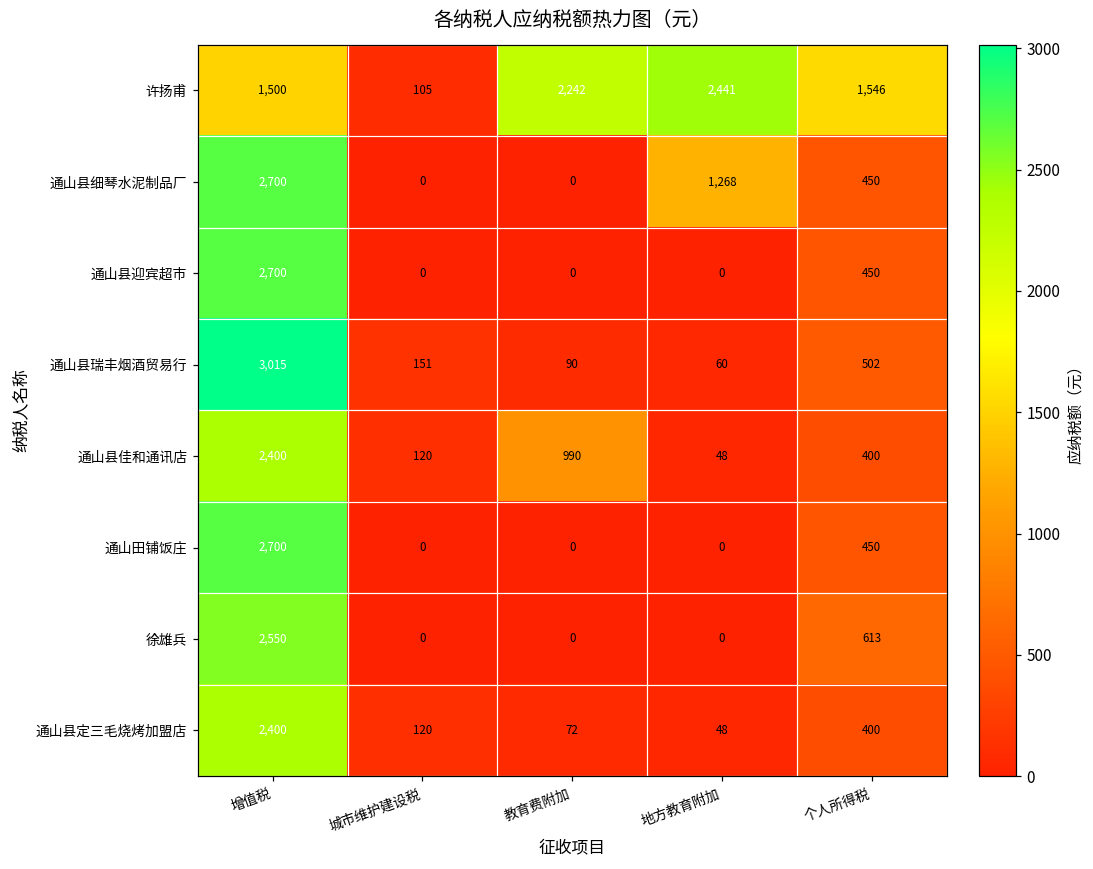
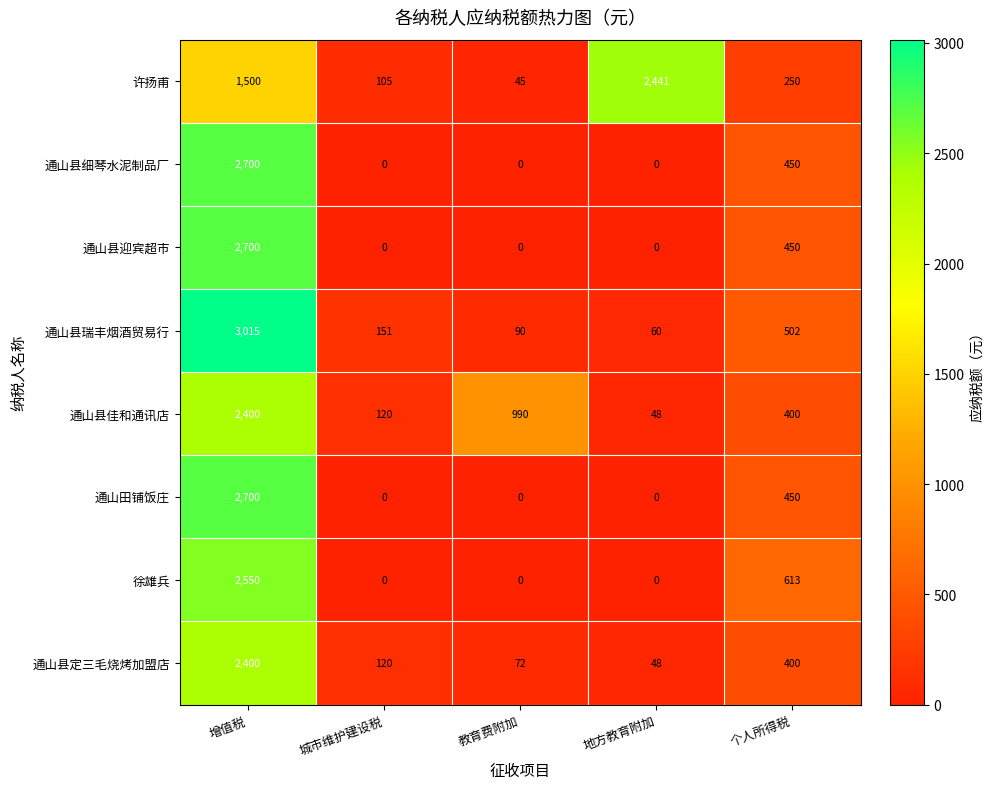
  {
    "许扬甫": {
      "增值税": "1,500",
      "城市维护建设税": "105",
-     "教育费附加": "2,242",
+     "教育费附加": "45",
      "地方教育附加": "2,441",
-     "个人所得税": "1,546"
+     "个人所得税": "250"
    },
    "通山县细琴水泥制品厂": {
      "增值税": "2,700",
      "城市维护建设税": "0",
      "教育费附加": "0",
-     "地方教育附加": "1,268",
+     "地方教育附加": "0",
      "个人所得税": "450"
    },
    "通山县迎宾超市": {
      "增值税": "2,700",
      "城市维护建设税": "0",
      "教育费附加": "0",
      "地方教育附加": "0",
      "个人所得税": "450"
    },
    "通山县瑞丰烟酒贸易行": {
      "增值税": "3,015",
      "城市维护建设税": "151",
      "教育费附加": "90",
      "地方教育附加": "60",
      "个人所得税": "502"
    },
    "通山县佳和通讯店": {
      "增值税": "2,400",
      "城市维护建设税": "120",
      "教育费附加": "990",
      "地方教育附加": "48",
      "个人所得税": "400"
    },
    "通山田铺饭庄": {
      "增值税": "2,700",
      "城市维护建设税": "0",
      "教育费附加": "0",
      "地方教育附加": "0",
      "个人所得税": "450"
    },
    "徐雄兵": {
      "增值税": "2,550",
      "城市维护建设税": "0",
      "教育费附加": "0",
      "地方教育附加": "0",
      "个人所得税": "613"
    },
    "通山县定三毛烧烤加盟店": {
      "增值税": "2,400",
      "城市维护建设税": "120",
      "教育费附加": "72",
      "地方教育附加": "48",
      "个人所得税": "400"
    }
  }
